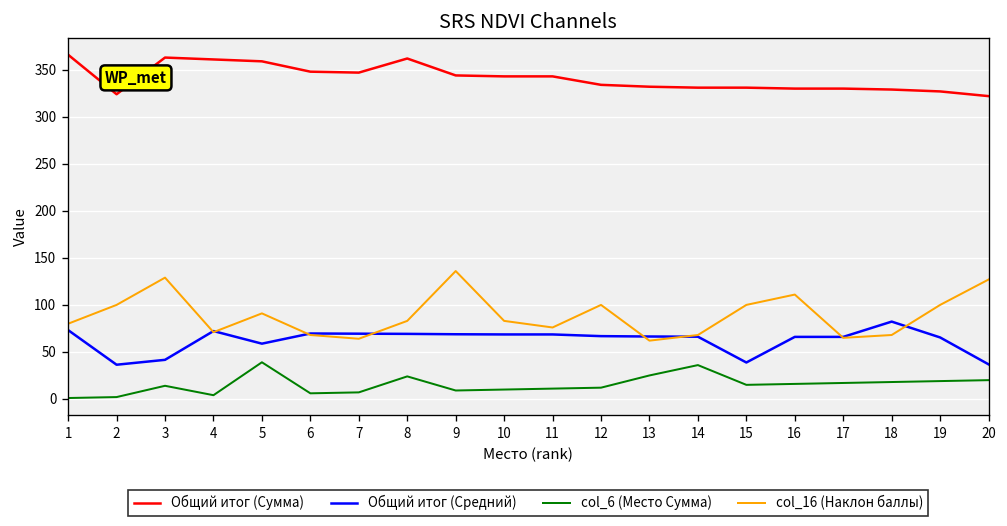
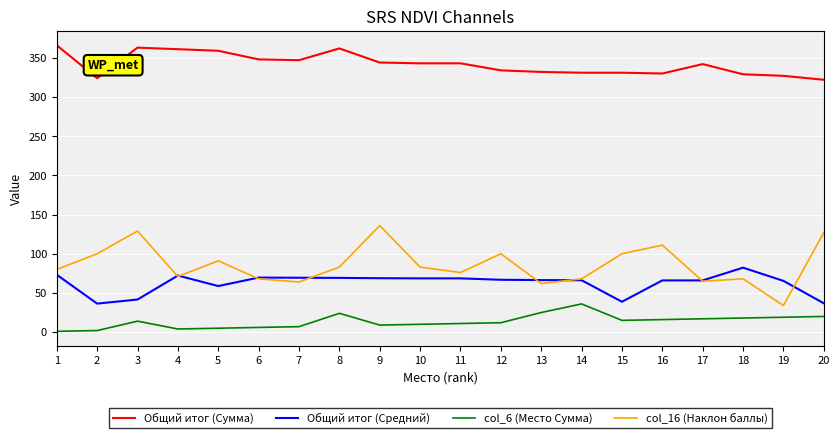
  {
    "Общий итог (Сумма)": {
      "1": 370,
      "2": 320,
      "3": 360,
      "4": 360,
      "5": 360,
      "6": 350,
      "7": 350,
      "8": 360,
      "9": 340,
      "10": 340,
      "11": 340,
      "12": 330,
      "13": 330,
      "14": 330,
      "15": 330,
      "16": 330,
-     "17": 330,
+     "17": 340,
      "18": 330,
      "19": 330,
      "20": 320
    },
    "Общий итог (Средний)": {
      "1": 70,
      "2": 40,
      "3": 40,
      "5": 60,
      "7": 70,
      "8": 70,
      "9": 70,
      "10": 70,
      "11": 70,
      "12": 70,
      "13": 70,
      "15": 40,
      "16": 70,
      "18": 80,
      "19": 70,
      "20": 40
    },
    "col_6 (Место Сумма)": {
      "1": 0,
      "2": 0,
      "3": 10,
      "4": 0,
-     "5": 40,
+     "5": 10,
      "6": 10,
      "7": 10,
      "8": 20,
      "9": 10,
      "10": 10,
      "11": 10,
      "12": 10,
      "13": 30,
      "14": 40,
      "15": 20,
      "16": 20,
      "17": 20,
      "18": 20,
      "19": 20,
      "20": 20
    },
    "col_16 (Наклон баллы)": {
      "1": 80,
      "2": 100,
      "3": 130,
      "5": 90,
      "7": 60,
      "8": 80,
      "9": 140,
      "10": 80,
      "11": 80,
      "12": 100,
      "13": 60,
      "15": 100,
      "16": 110,
      "18": 70,
-     "19": 100,
+     "19": 30,
      "20": 130
    }
  }
